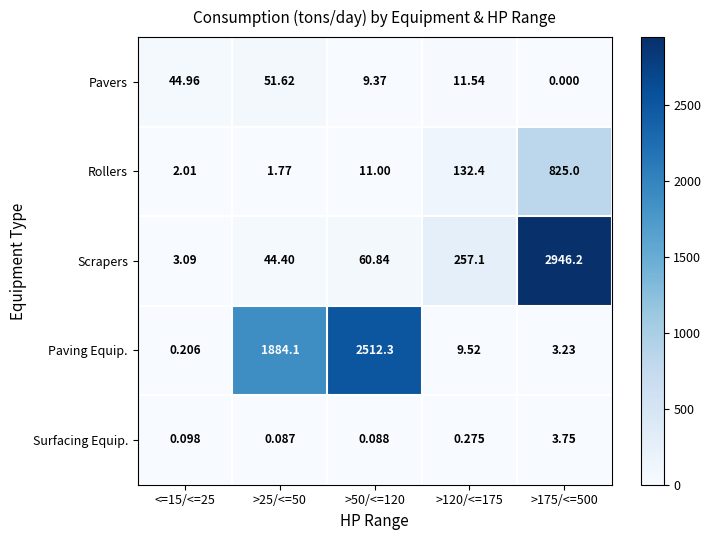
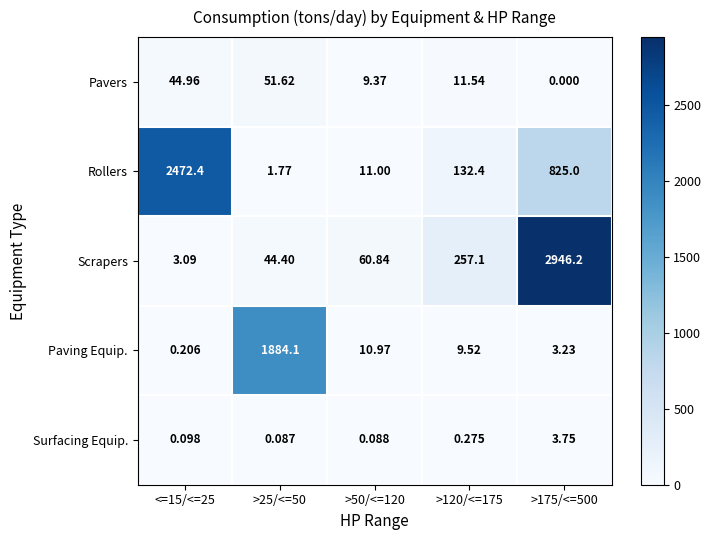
  {
    "Pavers": {
      "<=15/<=25": 44.96,
      ">25/<=50": 51.62,
      ">50/<=120": 9.37,
      ">120/<=175": 11.54,
      ">175/<=500": 0.000
    },
    "Rollers": {
-     "<=15/<=25": 2.01,
+     "<=15/<=25": 2472.4,
      ">25/<=50": 1.77,
      ">50/<=120": 11.00,
      ">120/<=175": 132.4,
      ">175/<=500": 825.0
    },
    "Scrapers": {
      "<=15/<=25": 3.09,
      ">25/<=50": 44.40,
      ">50/<=120": 60.84,
      ">120/<=175": 257.1,
      ">175/<=500": 2946.2
    },
    "Paving Equip.": {
      "<=15/<=25": 0.206,
      ">25/<=50": 1884.1,
-     ">50/<=120": 2512.3,
+     ">50/<=120": 10.97,
      ">120/<=175": 9.52,
      ">175/<=500": 3.23
    },
    "Surfacing Equip.": {
      "<=15/<=25": 0.098,
      ">25/<=50": 0.087,
      ">50/<=120": 0.088,
      ">120/<=175": 0.275,
      ">175/<=500": 3.75
    }
  }
